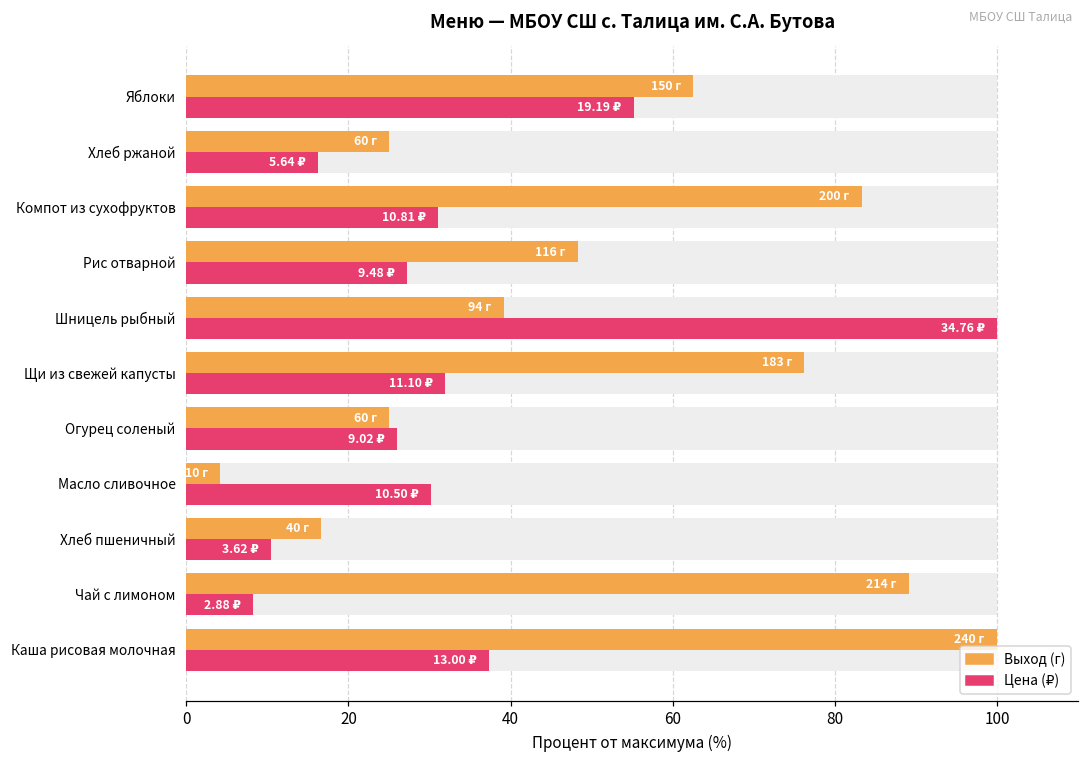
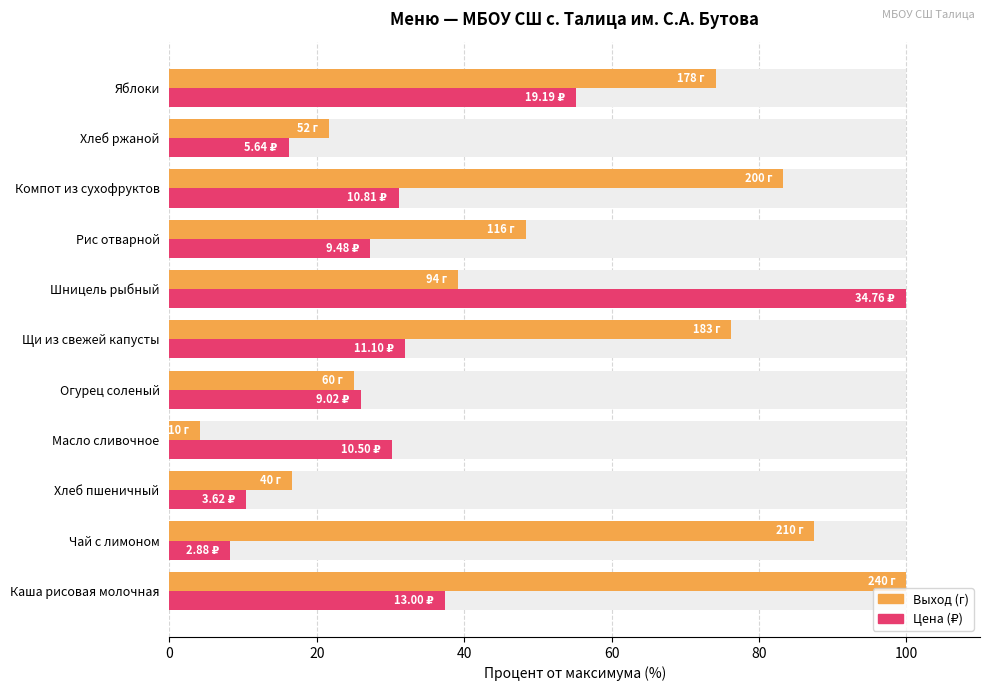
  {
    "Выход (г)": {
-     "Яблоки": 150,
-     "Хлеб ржаной": 60,
-     "Чай с лимоном": 214
+     "Яблоки": 178,
+     "Хлеб ржаной": 52,
+     "Чай с лимоном": 210
    }
  }
